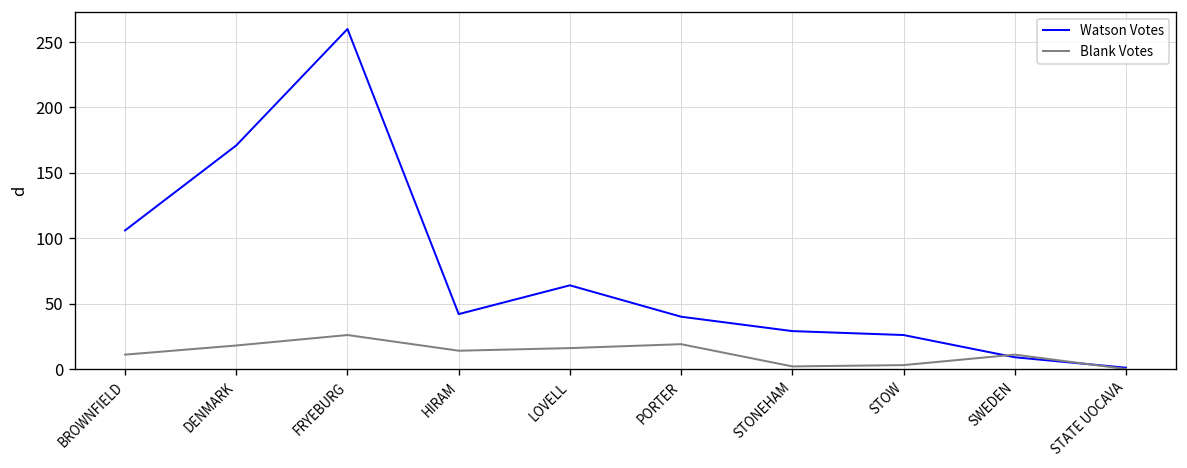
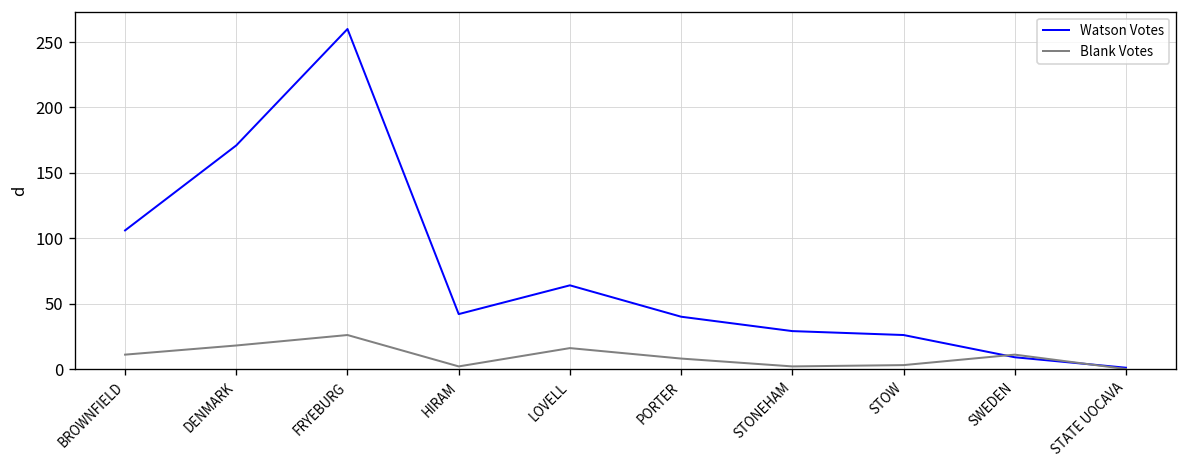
  {
    "Watson Votes": {
      "BROWNFIELD": 106,
      "DENMARK": 171,
      "FRYEBURG": 260,
      "HIRAM": 42,
      "LOVELL": 64,
      "PORTER": 40,
      "STONEHAM": 29,
      "STOW": 26
    },
    "Blank Votes": {
      "BROWNFIELD": 11,
      "DENMARK": 18,
      "FRYEBURG": 26,
-     "HIRAM": 14,
+     "HIRAM": 2,
      "LOVELL": 16,
-     "PORTER": 19,
+     "PORTER": 8,
      "STONEHAM": 2,
      "STOW": 3
    }
  }
